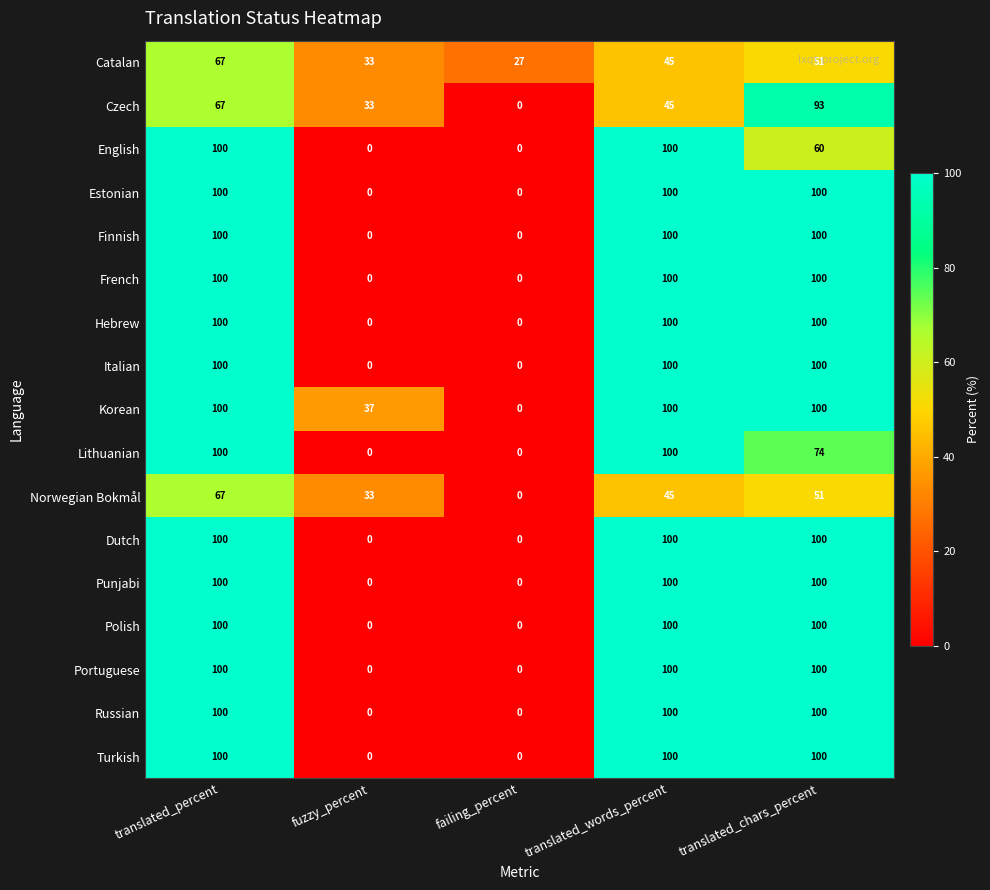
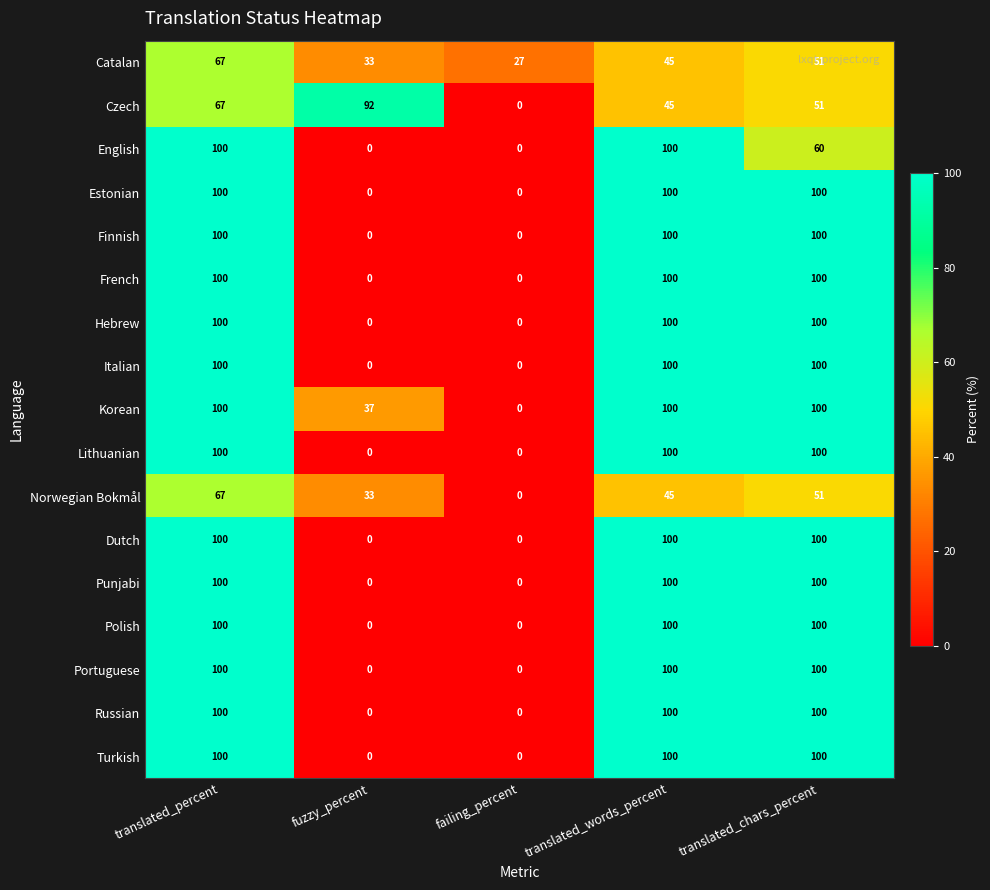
  {
    "Catalan": {
      "translated_percent": 67,
      "fuzzy_percent": 33,
      "failing_percent": 27,
      "translated_words_percent": 45
    },
    "Czech": {
      "translated_percent": 67,
-     "fuzzy_percent": 33,
+     "fuzzy_percent": 92,
      "failing_percent": 0,
      "translated_words_percent": 45,
-     "translated_chars_percent": 93
+     "translated_chars_percent": 51
    },
    "English": {
      "translated_percent": 100,
      "fuzzy_percent": 0,
      "failing_percent": 0,
      "translated_words_percent": 100,
      "translated_chars_percent": 60
    },
    "Estonian": {
      "translated_percent": 100,
      "fuzzy_percent": 0,
      "failing_percent": 0,
      "translated_words_percent": 100,
      "translated_chars_percent": 100
    },
    "Finnish": {
      "translated_percent": 100,
      "fuzzy_percent": 0,
      "failing_percent": 0,
      "translated_words_percent": 100,
      "translated_chars_percent": 100
    },
    "French": {
      "translated_percent": 100,
      "fuzzy_percent": 0,
      "failing_percent": 0,
      "translated_words_percent": 100,
      "translated_chars_percent": 100
    },
    "Hebrew": {
      "translated_percent": 100,
      "fuzzy_percent": 0,
      "failing_percent": 0,
      "translated_words_percent": 100,
      "translated_chars_percent": 100
    },
    "Italian": {
      "translated_percent": 100,
      "fuzzy_percent": 0,
      "failing_percent": 0,
      "translated_words_percent": 100,
      "translated_chars_percent": 100
    },
    "Korean": {
      "translated_percent": 100,
      "fuzzy_percent": 37,
      "failing_percent": 0,
      "translated_words_percent": 100,
      "translated_chars_percent": 100
    },
    "Lithuanian": {
      "translated_percent": 100,
      "fuzzy_percent": 0,
      "failing_percent": 0,
      "translated_words_percent": 100,
-     "translated_chars_percent": 74
+     "translated_chars_percent": 100
    },
    "Norwegian Bokmål": {
      "translated_percent": 67,
      "fuzzy_percent": 33,
      "failing_percent": 0,
      "translated_words_percent": 45,
      "translated_chars_percent": 51
    },
    "Dutch": {
      "translated_percent": 100,
      "fuzzy_percent": 0,
      "failing_percent": 0,
      "translated_words_percent": 100,
      "translated_chars_percent": 100
    },
    "Punjabi": {
      "translated_percent": 100,
      "fuzzy_percent": 0,
      "failing_percent": 0,
      "translated_words_percent": 100,
      "translated_chars_percent": 100
    },
    "Polish": {
      "translated_percent": 100,
      "fuzzy_percent": 0,
      "failing_percent": 0,
      "translated_words_percent": 100,
      "translated_chars_percent": 100
    },
    "Portuguese": {
      "translated_percent": 100,
      "fuzzy_percent": 0,
      "failing_percent": 0,
      "translated_words_percent": 100,
      "translated_chars_percent": 100
    },
    "Russian": {
      "translated_percent": 100,
      "fuzzy_percent": 0,
      "failing_percent": 0,
      "translated_words_percent": 100,
      "translated_chars_percent": 100
    },
    "Turkish": {
      "translated_percent": 100,
      "fuzzy_percent": 0,
      "failing_percent": 0,
      "translated_words_percent": 100,
      "translated_chars_percent": 100
    }
  }
